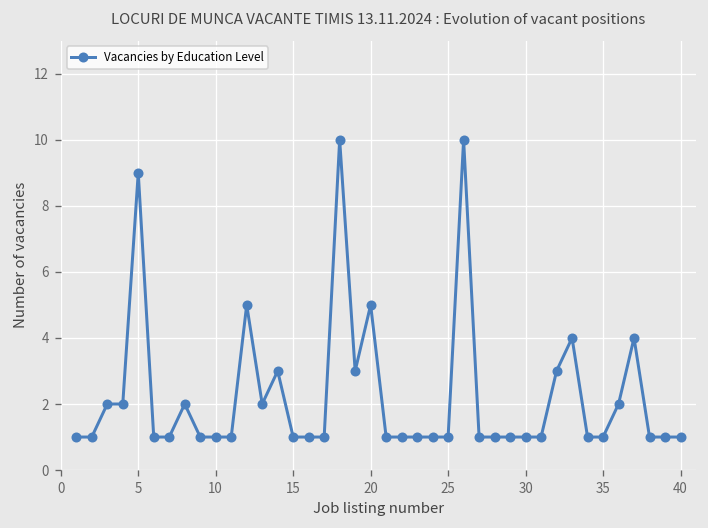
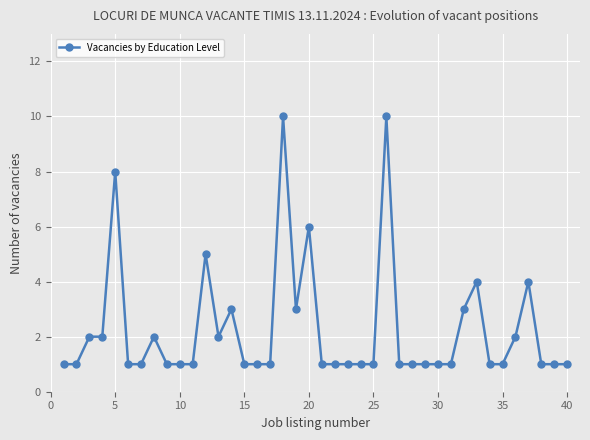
  {
-   "5": 9,
+   "5": 8,
    "10": 1,
    "15": 1,
-   "20": 5,
+   "20": 6,
    "25": 1,
    "30": 1,
    "35": 1,
    "40": 1
  }
